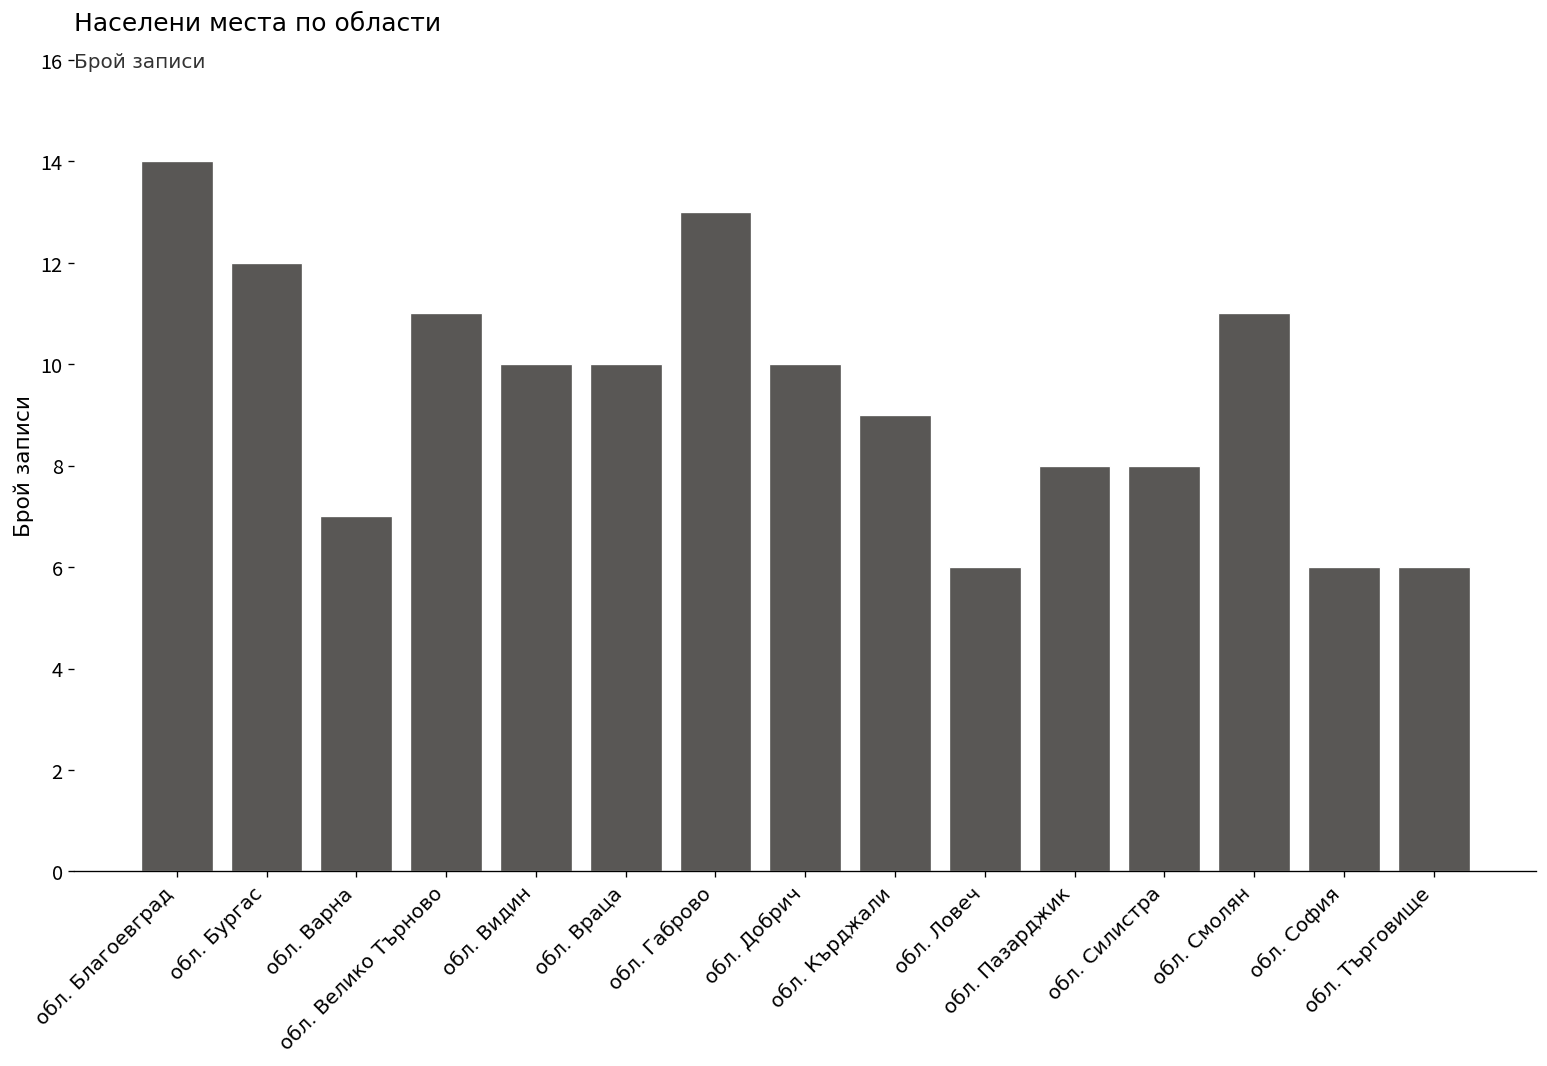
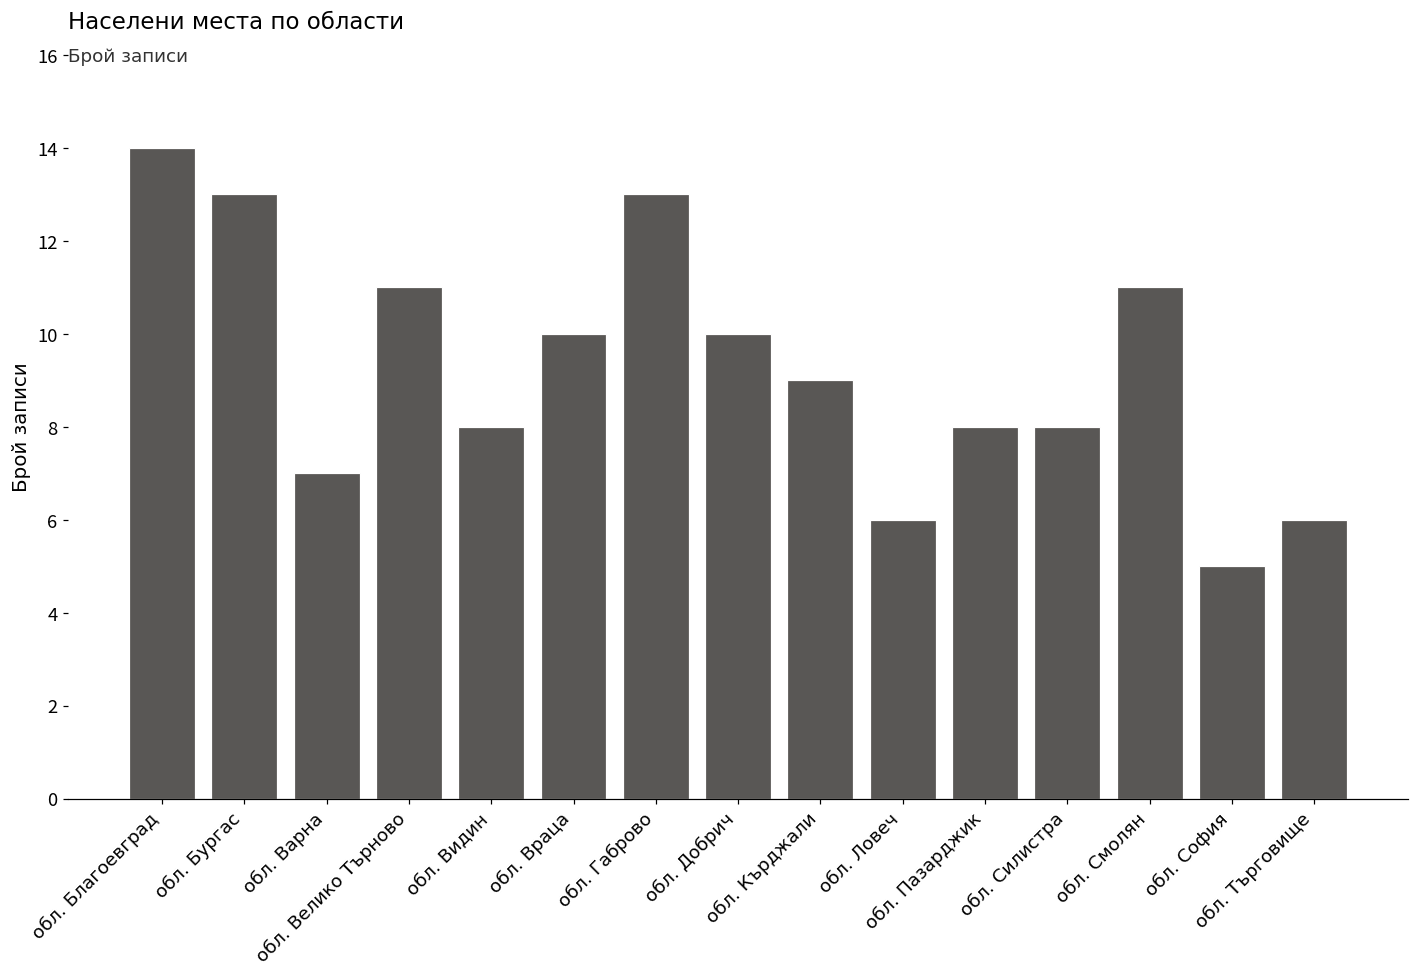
  {
    "обл. Благоевград": 14,
-   "обл. Бургас": 12,
+   "обл. Бургас": 13,
    "обл. Варна": 7,
    "обл. Велико Търново": 11,
-   "обл. Видин": 10,
+   "обл. Видин": 8,
    "обл. Враца": 10,
    "обл. Габрово": 13,
    "обл. Добрич": 10,
    "обл. Кърджали": 9,
    "обл. Ловеч": 6,
    "обл. Пазарджик": 8,
    "обл. Силистра": 8,
    "обл. Смолян": 11,
-   "обл. София": 6,
+   "обл. София": 5,
    "обл. Търговище": 6
  }
